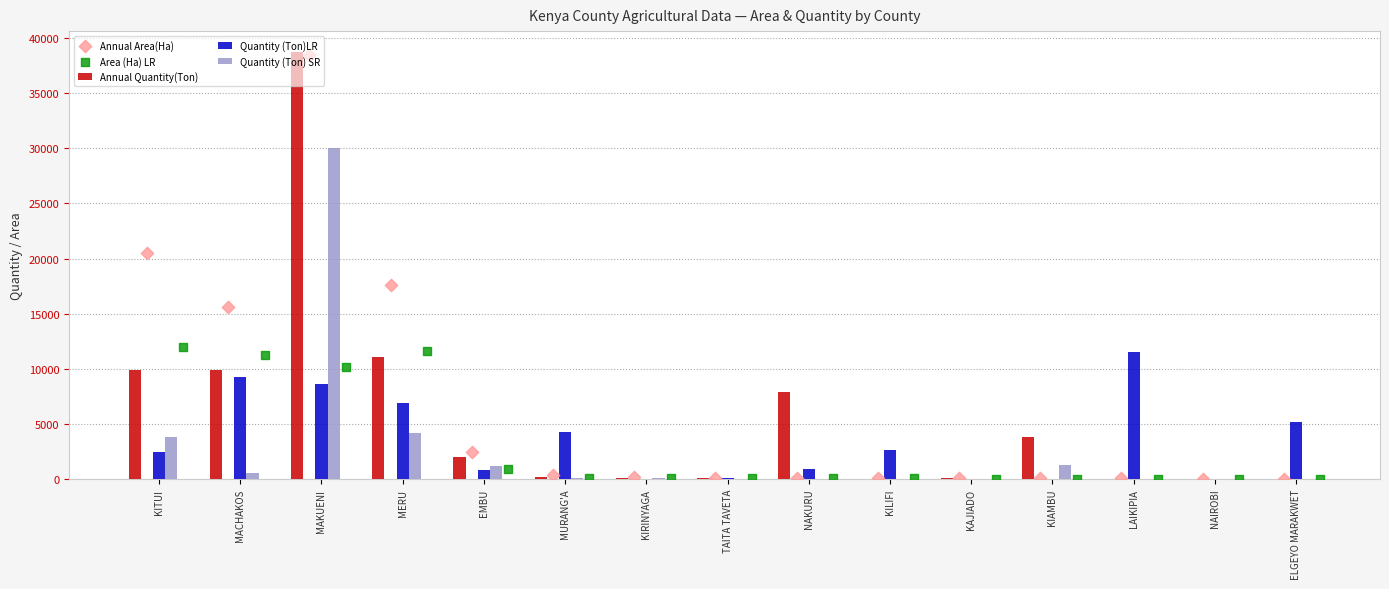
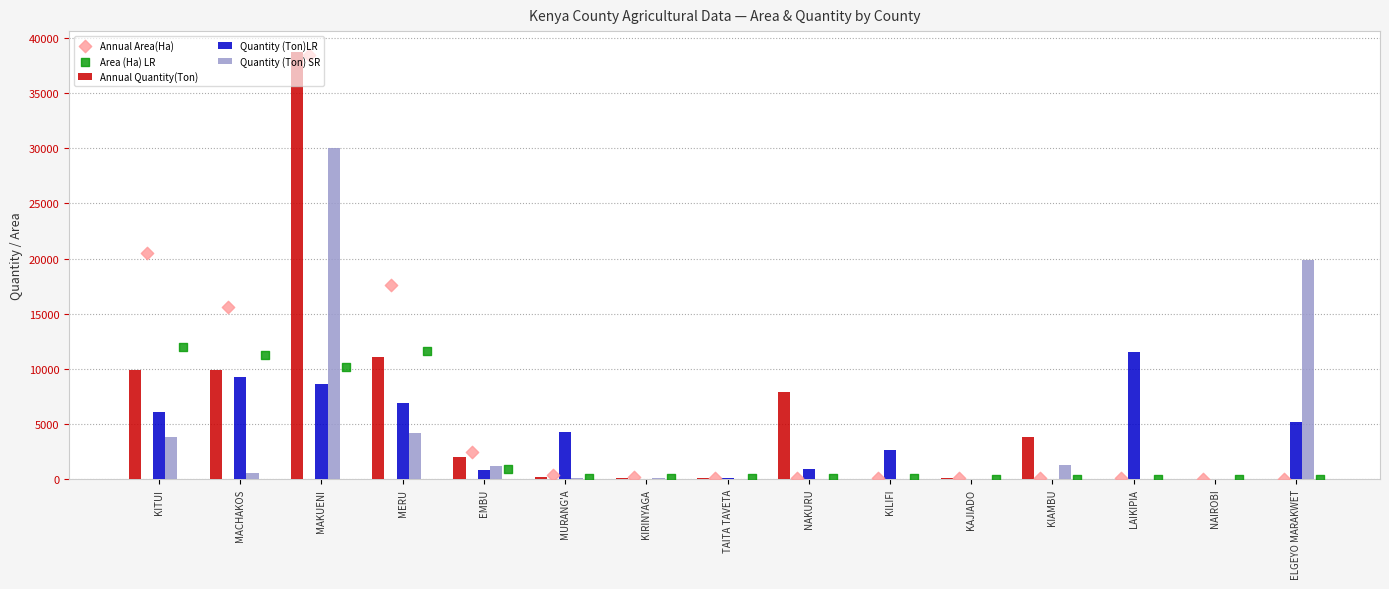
  {
    "Annual Quantity(Ton)": {
      "KITUI": 9900,
      "MACHAKOS": 9900,
      "MERU": 11000,
      "EMBU": 2000,
      "NAKURU": 7900,
      "KIAMBU": 3800
    },
    "Quantity (Ton)LR": {
-     "KITUI": 2400,
+     "KITUI": 6100,
      "MACHAKOS": 9300,
      "MAKUENI": 8600,
      "MERU": 6900,
      "EMBU": 800,
      "MURANG'A": 4200,
      "NAKURU": 900,
      "KILIFI": 2600,
      "LAIKIPIA": 11500,
      "ELGEYO MARAKWET": 5200
    },
    "Quantity (Ton) SR": {
      "KITUI": 3800,
      "MACHAKOS": 600,
      "MAKUENI": 30100,
      "MERU": 4100,
      "EMBU": 1100,
      "KIAMBU": 1300,
-     "ELGEYO MARAKWET": 0
+     "ELGEYO MARAKWET": 19800
    }
  }
